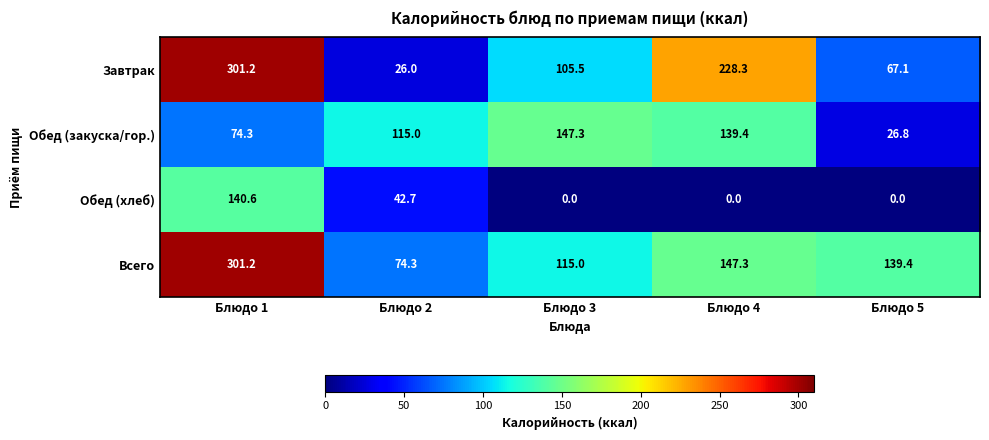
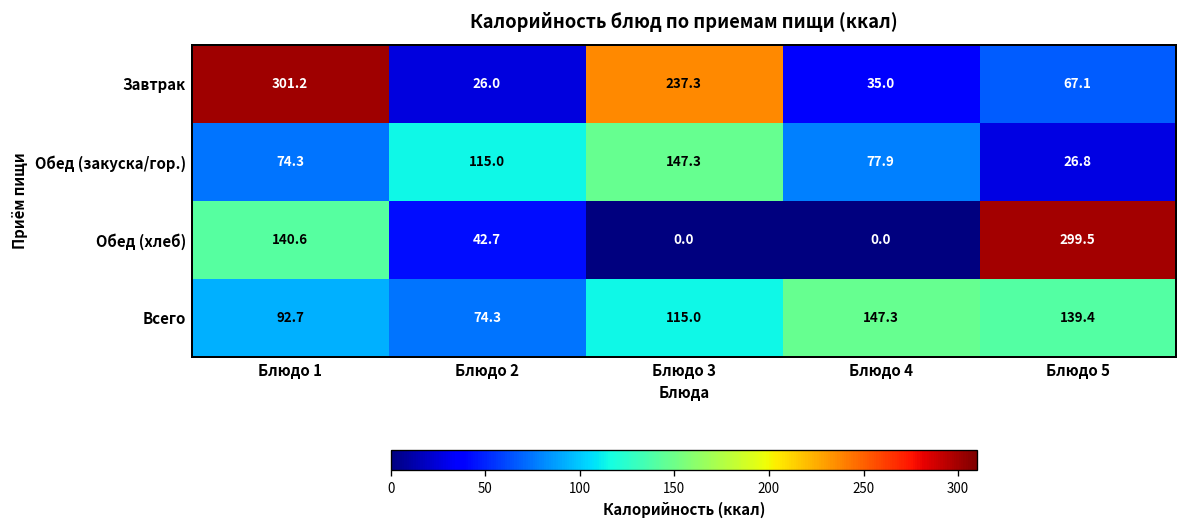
  {
    "Завтрак": {
      "Блюдо 1": 301.2,
      "Блюдо 2": 26.0,
-     "Блюдо 3": 105.5,
-     "Блюдо 4": 228.3,
+     "Блюдо 3": 237.3,
+     "Блюдо 4": 35.0,
      "Блюдо 5": 67.1
    },
    "Обед (закуска/гор.)": {
      "Блюдо 1": 74.3,
      "Блюдо 2": 115.0,
      "Блюдо 3": 147.3,
-     "Блюдо 4": 139.4,
+     "Блюдо 4": 77.9,
      "Блюдо 5": 26.8
    },
    "Обед (хлеб)": {
      "Блюдо 1": 140.6,
      "Блюдо 2": 42.7,
      "Блюдо 3": 0.0,
      "Блюдо 4": 0.0,
-     "Блюдо 5": 0.0
+     "Блюдо 5": 299.5
    },
    "Всего": {
-     "Блюдо 1": 301.2,
+     "Блюдо 1": 92.7,
      "Блюдо 2": 74.3,
      "Блюдо 3": 115.0,
      "Блюдо 4": 147.3,
      "Блюдо 5": 139.4
    }
  }
